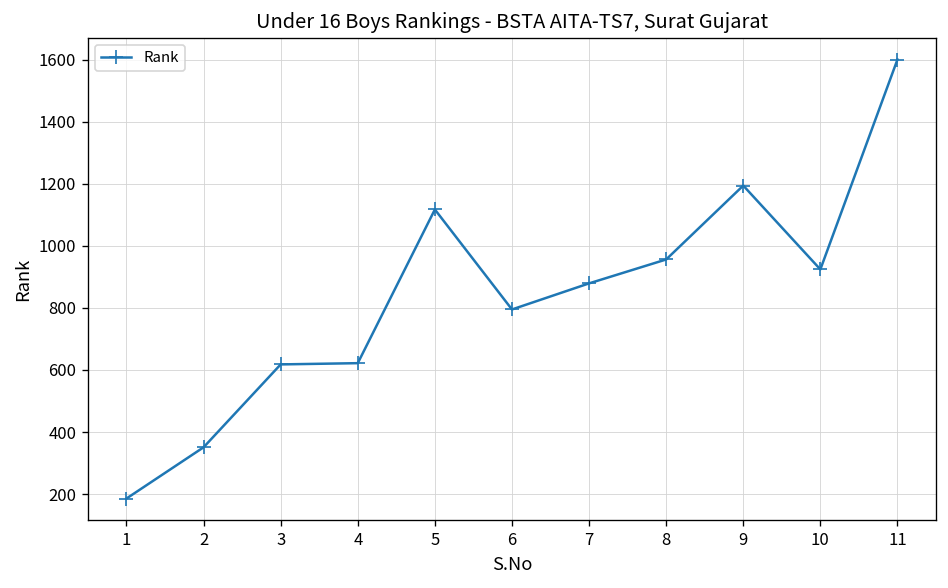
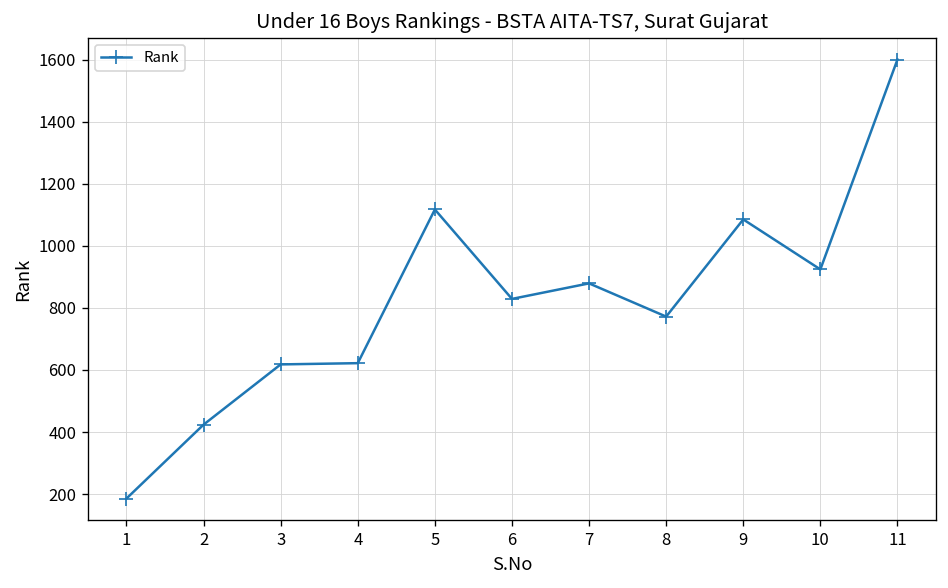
  {
    "1": 190,
-   "2": 350,
+   "2": 420,
    "3": 620,
    "4": 620,
    "5": 1120,
-   "6": 800,
+   "6": 830,
    "7": 880,
-   "8": 960,
-   "9": 1190,
+   "8": 770,
+   "9": 1090,
    "10": 920,
    "11": 1600
  }
